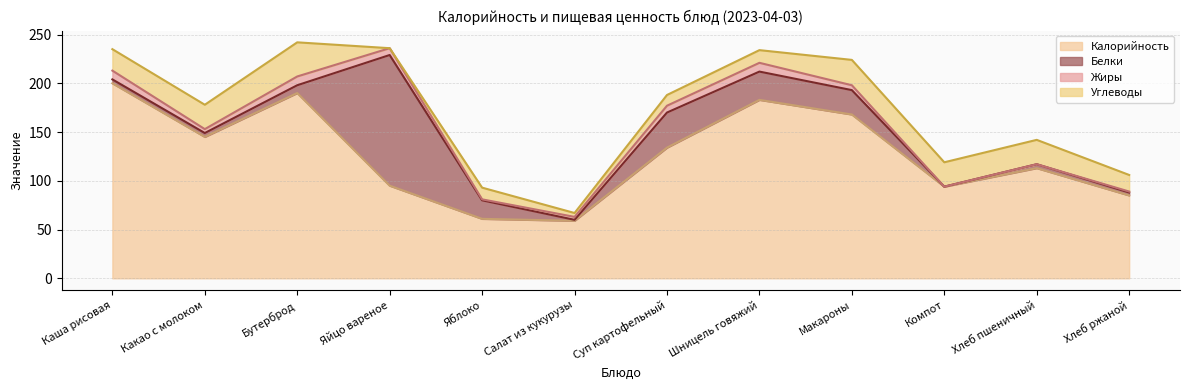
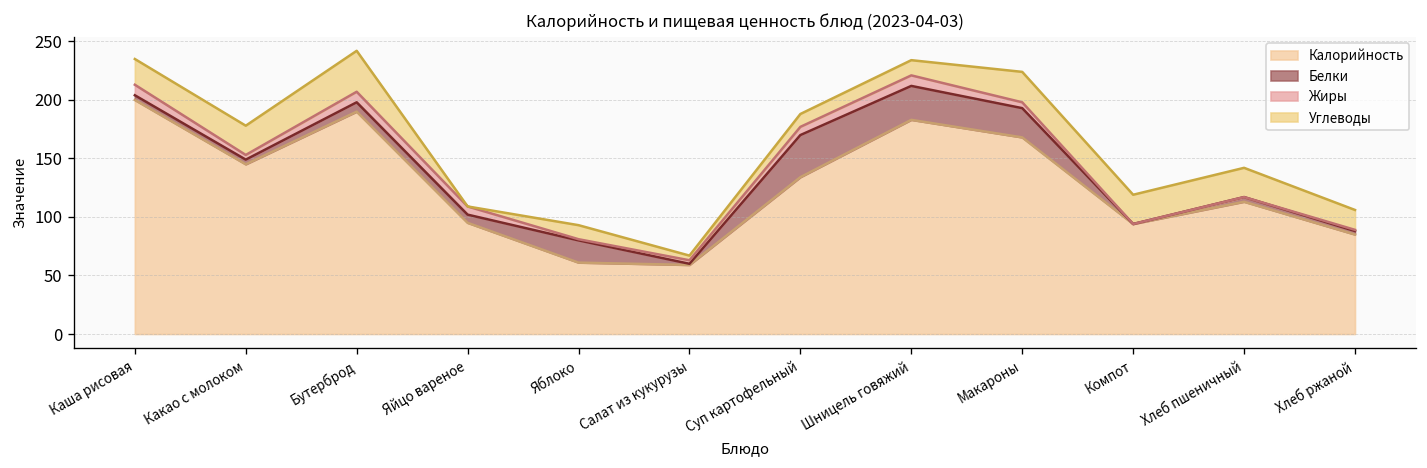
  {
    "Белки": {
      "Каша рисовая": 0,
      "Какао с молоком": 0,
      "Бутерброд": 10,
-     "Яйцо вареное": 130,
+     "Яйцо вареное": 10,
      "Суп картофельный": 40,
      "Шницель говяжий": 30,
      "Макароны": 30
    }
  }
